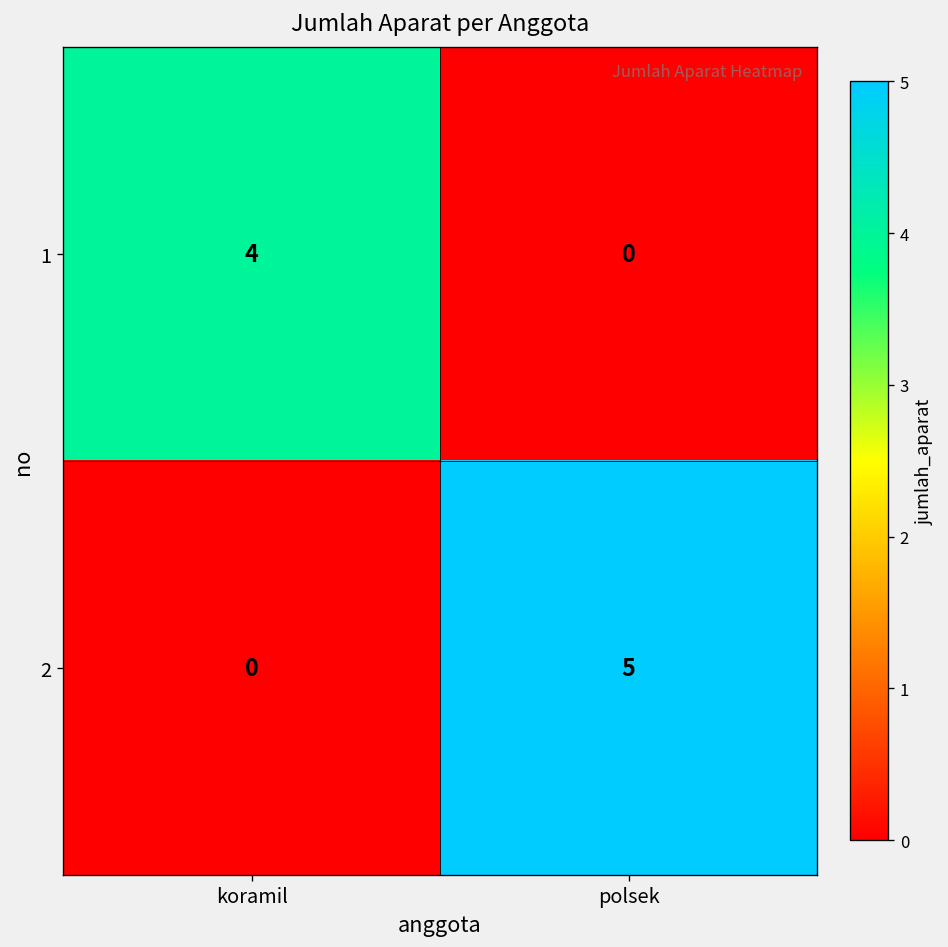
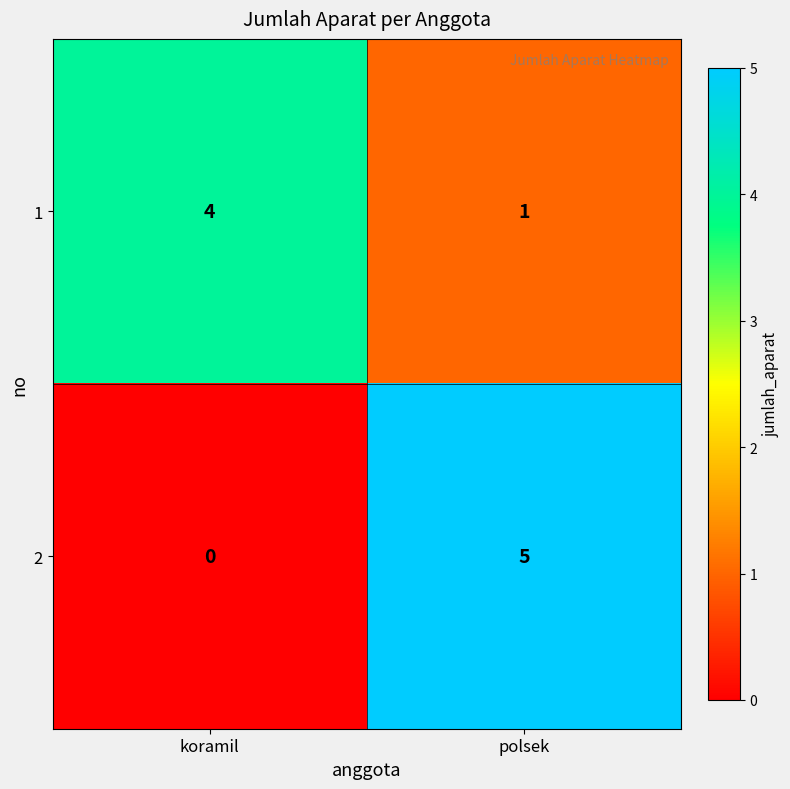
  {
    "1": {
      "koramil": 4,
-     "polsek": 0
+     "polsek": 1
    },
    "2": {
      "koramil": 0,
      "polsek": 5
    }
  }
